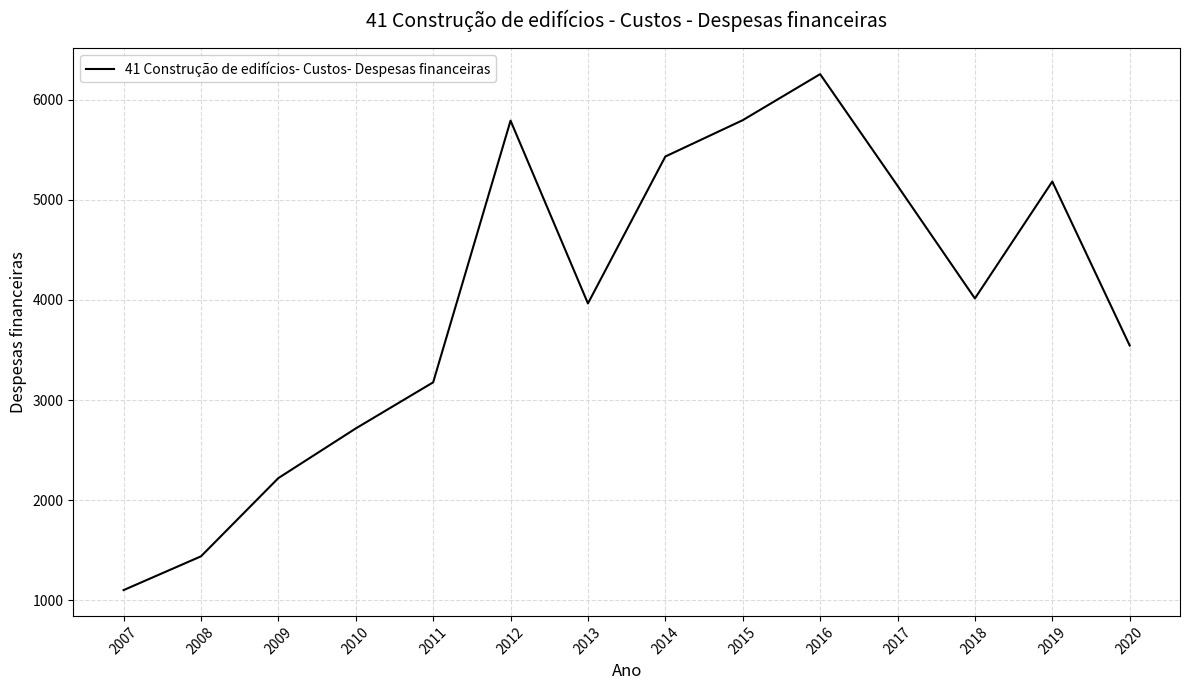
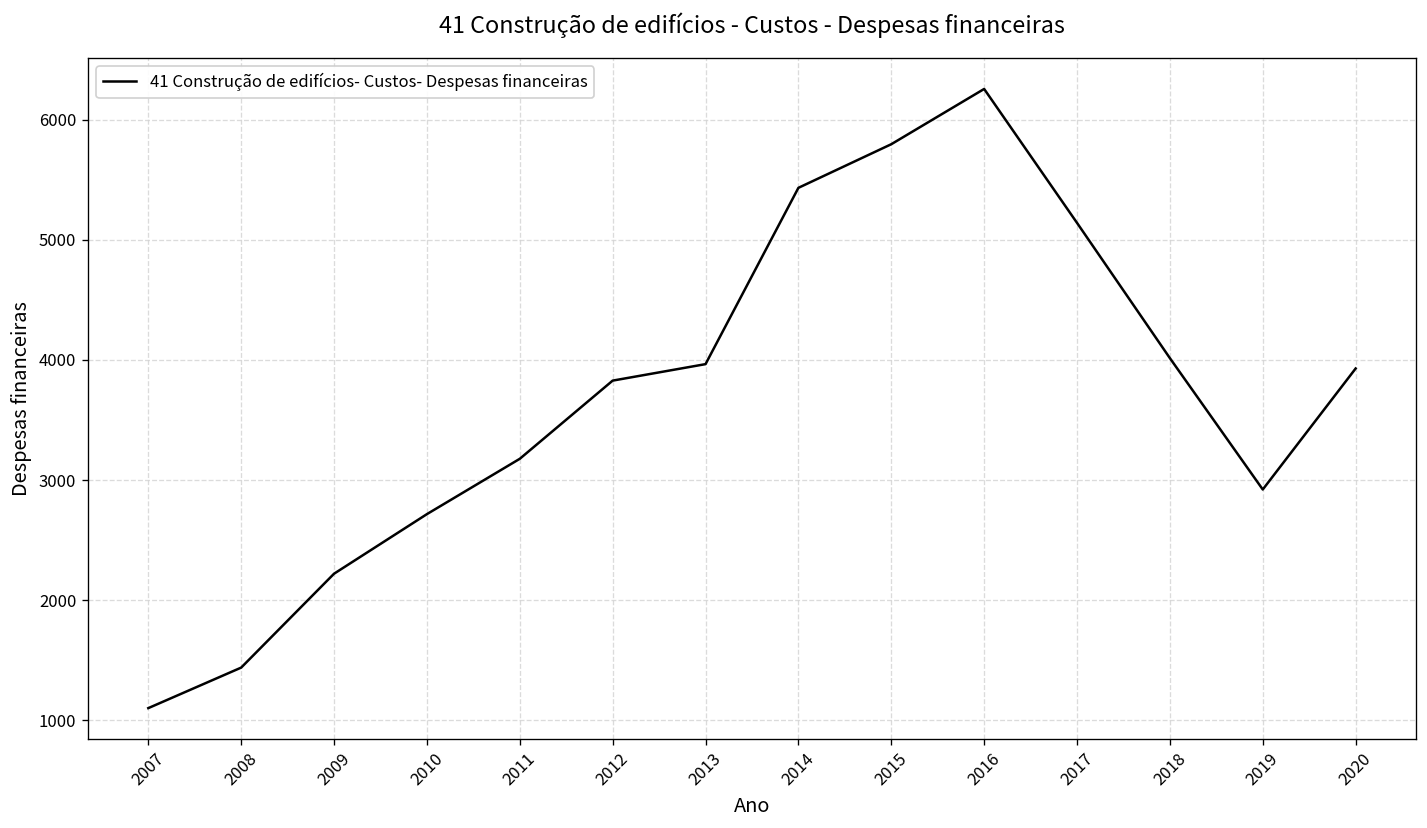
  {
    "2007": 1100,
    "2008": 1440,
    "2009": 2220,
    "2010": 2720,
    "2011": 3180,
-   "2012": 5790,
+   "2012": 3830,
    "2013": 3970,
    "2014": 5430,
    "2015": 5800,
    "2016": 6260,
    "2017": 5140,
    "2018": 4020,
-   "2019": 5180,
-   "2020": 3540
+   "2019": 2920,
+   "2020": 3930
  }
